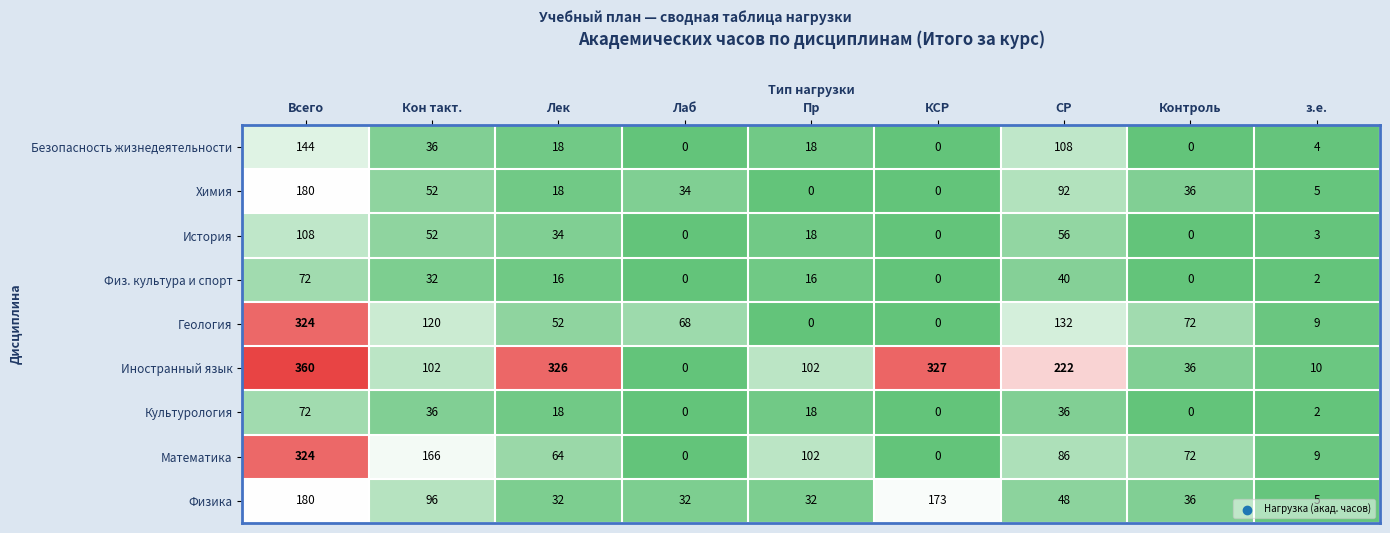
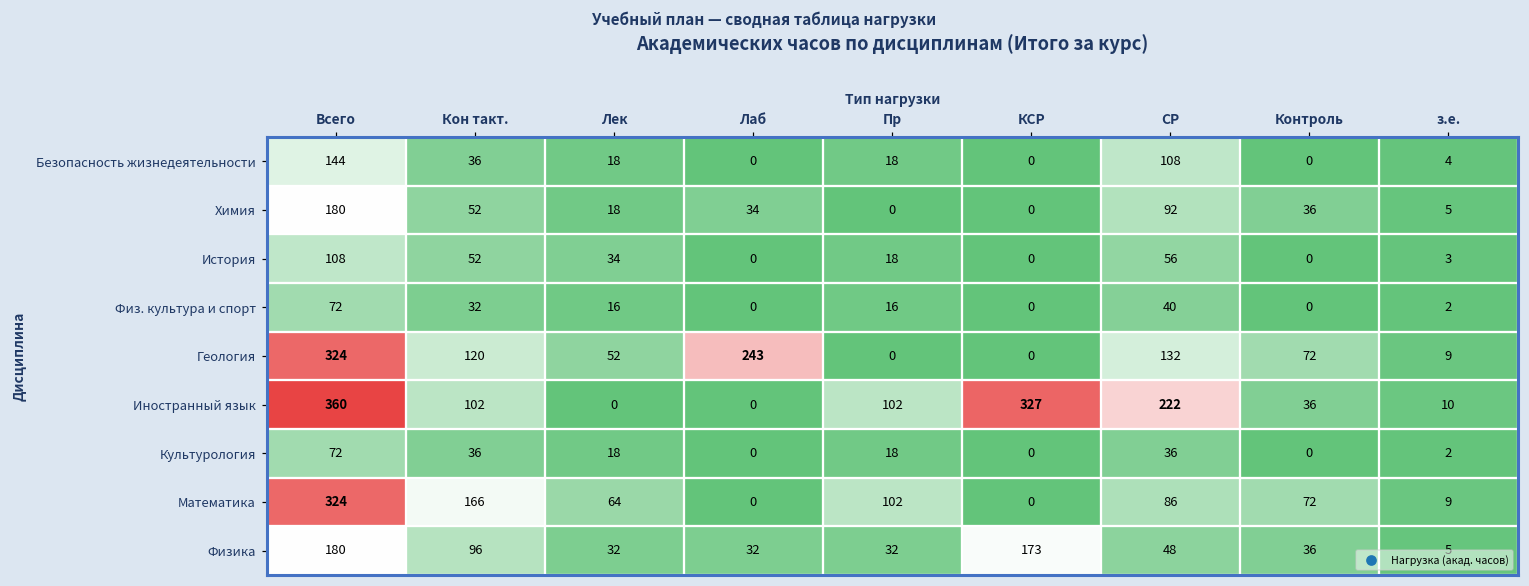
  {
    "Безопасность жизнедеятельности": {
      "Всего": 144,
      "Кон такт.": 36,
      "Лек": 18,
      "Лаб": 0,
      "Пр": 18,
      "КСР": 0,
      "СР": 108,
      "Контроль": 0,
      "з.е.": 4
    },
    "Химия": {
      "Всего": 180,
      "Кон такт.": 52,
      "Лек": 18,
      "Лаб": 34,
      "Пр": 0,
      "КСР": 0,
      "СР": 92,
      "Контроль": 36,
      "з.е.": 5
    },
    "История": {
      "Всего": 108,
      "Кон такт.": 52,
      "Лек": 34,
      "Лаб": 0,
      "Пр": 18,
      "КСР": 0,
      "СР": 56,
      "Контроль": 0,
      "з.е.": 3
    },
    "Физ. культура и спорт": {
      "Всего": 72,
      "Кон такт.": 32,
      "Лек": 16,
      "Лаб": 0,
      "Пр": 16,
      "КСР": 0,
      "СР": 40,
      "Контроль": 0,
      "з.е.": 2
    },
    "Геология": {
      "Всего": 324,
      "Кон такт.": 120,
      "Лек": 52,
-     "Лаб": 68,
+     "Лаб": 243,
      "Пр": 0,
      "КСР": 0,
      "СР": 132,
      "Контроль": 72,
      "з.е.": 9
    },
    "Иностранный язык": {
      "Всего": 360,
      "Кон такт.": 102,
-     "Лек": 326,
+     "Лек": 0,
      "Лаб": 0,
      "Пр": 102,
      "КСР": 327,
      "СР": 222,
      "Контроль": 36,
      "з.е.": 10
    },
    "Культурология": {
      "Всего": 72,
      "Кон такт.": 36,
      "Лек": 18,
      "Лаб": 0,
      "Пр": 18,
      "КСР": 0,
      "СР": 36,
      "Контроль": 0,
      "з.е.": 2
    },
    "Математика": {
      "Всего": 324,
      "Кон такт.": 166,
      "Лек": 64,
      "Лаб": 0,
      "Пр": 102,
      "КСР": 0,
      "СР": 86,
      "Контроль": 72,
      "з.е.": 9
    },
    "Физика": {
      "Всего": 180,
      "Кон такт.": 96,
      "Лек": 32,
      "Лаб": 32,
      "Пр": 32,
      "КСР": 173,
      "СР": 48,
      "Контроль": 36
    }
  }
